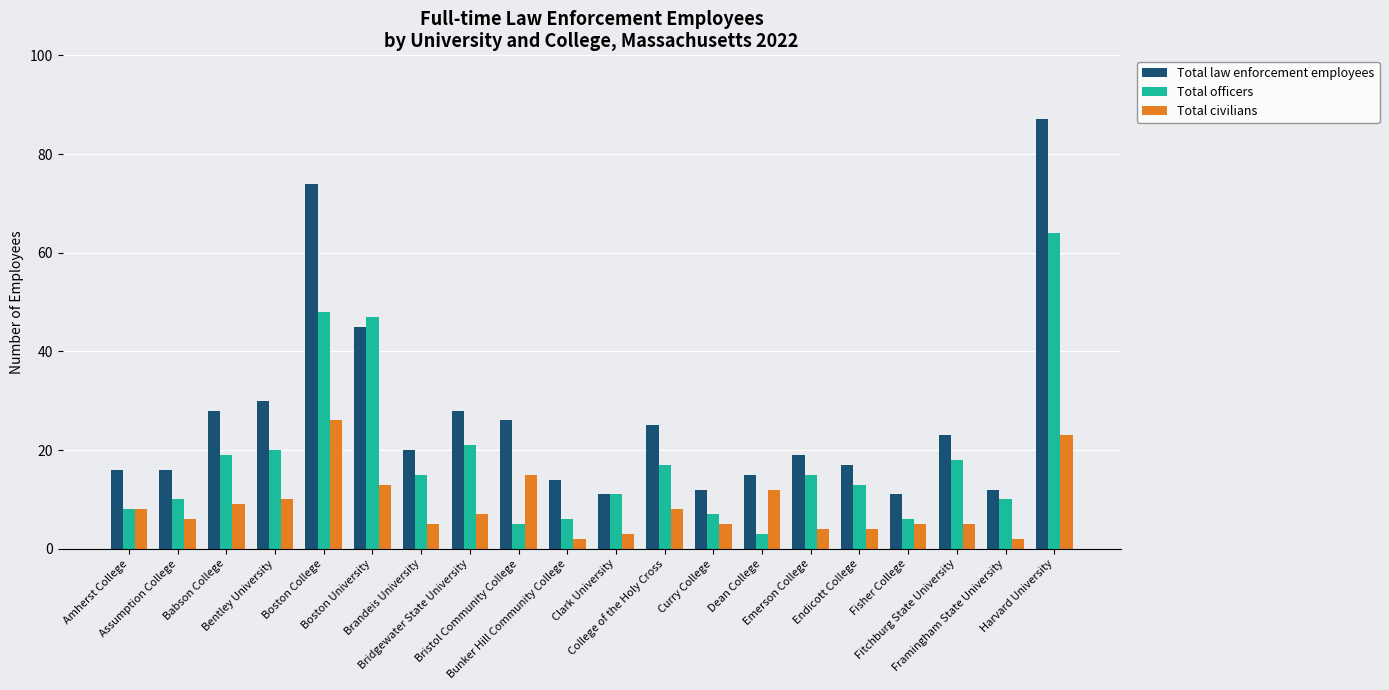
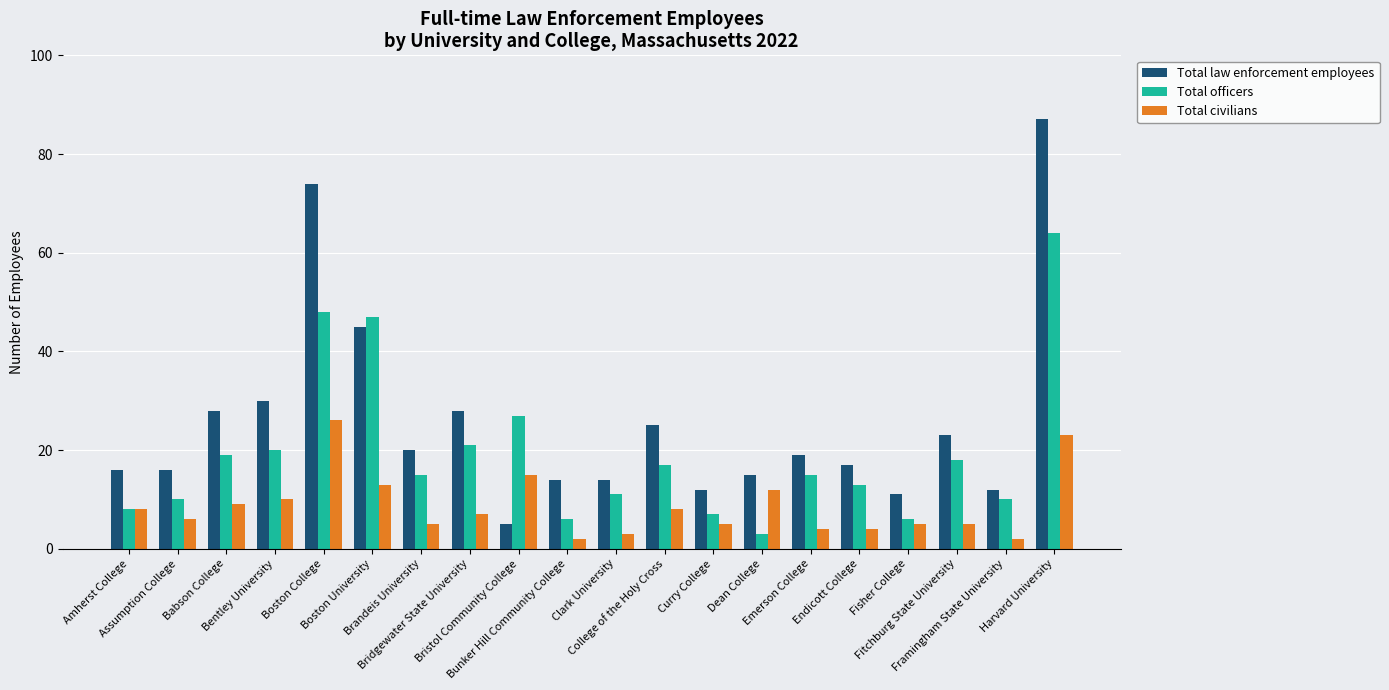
  {
    "Total law enforcement employees": {
      "Amherst College": 16,
      "Assumption College": 16,
      "Babson College": 28,
      "Bentley University": 30,
      "Boston College": 74,
      "Boston University": 45,
      "Brandeis University": 20,
      "Bridgewater State University": 28,
-     "Bristol Community College": 26,
+     "Bristol Community College": 5,
      "Bunker Hill Community College": 14,
-     "Clark University": 11,
+     "Clark University": 14,
      "College of the Holy Cross": 25,
      "Curry College": 12,
      "Dean College": 15,
      "Emerson College": 19,
      "Endicott College": 17,
      "Fisher College": 11,
      "Fitchburg State University": 23,
      "Framingham State University": 12,
      "Harvard University": 87
    },
    "Total officers": {
      "Amherst College": 8,
      "Assumption College": 10,
      "Babson College": 19,
      "Bentley University": 20,
      "Boston College": 48,
      "Boston University": 47,
      "Brandeis University": 15,
      "Bridgewater State University": 21,
-     "Bristol Community College": 5,
+     "Bristol Community College": 27,
      "Bunker Hill Community College": 6,
      "Clark University": 11,
      "College of the Holy Cross": 17,
      "Curry College": 7,
      "Dean College": 3,
      "Emerson College": 15,
      "Endicott College": 13,
      "Fisher College": 6,
      "Fitchburg State University": 18,
      "Framingham State University": 10,
      "Harvard University": 64
    },
    "Total civilians": {
      "Amherst College": 8,
      "Assumption College": 6,
      "Babson College": 9,
      "Bentley University": 10,
      "Boston College": 26,
      "Boston University": 13,
      "Brandeis University": 5,
      "Bridgewater State University": 7,
      "Bristol Community College": 15,
      "Bunker Hill Community College": 2,
      "Clark University": 3,
      "College of the Holy Cross": 8,
      "Curry College": 5,
      "Dean College": 12,
      "Emerson College": 4,
      "Endicott College": 4,
      "Fisher College": 5,
      "Fitchburg State University": 5,
      "Framingham State University": 2,
      "Harvard University": 23
    }
  }
